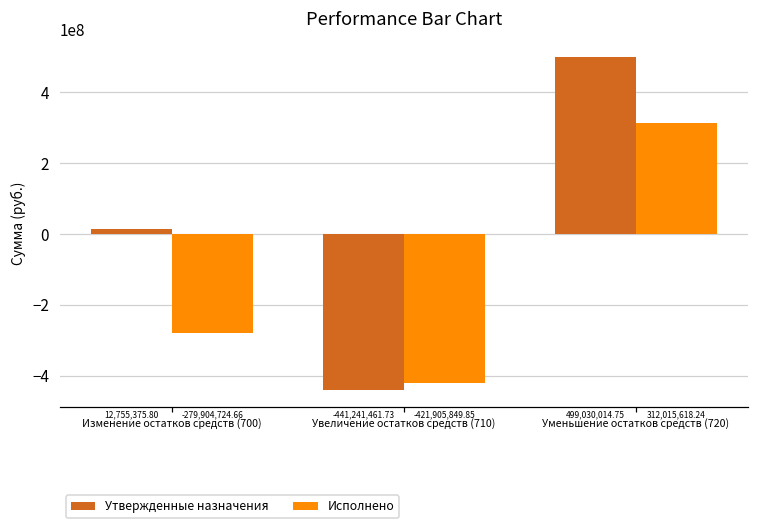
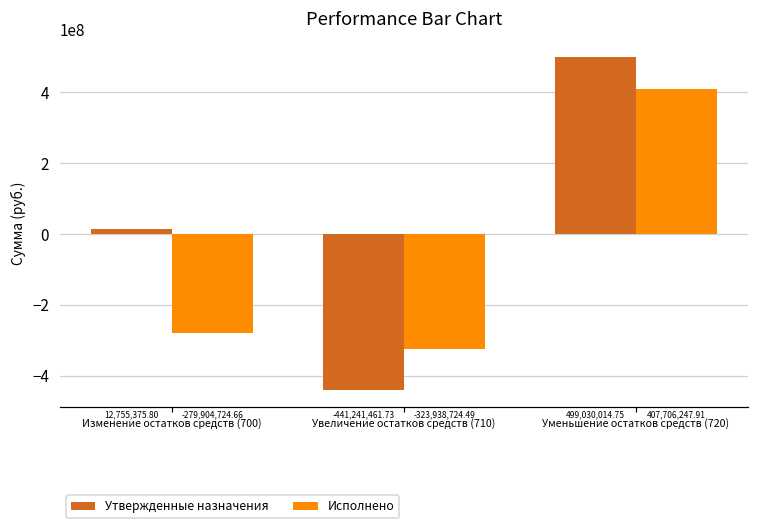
  {
    "Утвержденные назначения": {
      "Увеличение остатков средств (710)": "-441,241,461.73"
    },
    "Исполнено": {
-     "Увеличение остатков средств (710)": "-421,905,849.85",
-     "Уменьшение остатков средств (720)": "312,015,618.24"
+     "Увеличение остатков средств (710)": "-323,938,724.49",
+     "Уменьшение остатков средств (720)": "407,706,247.91"
    }
  }
